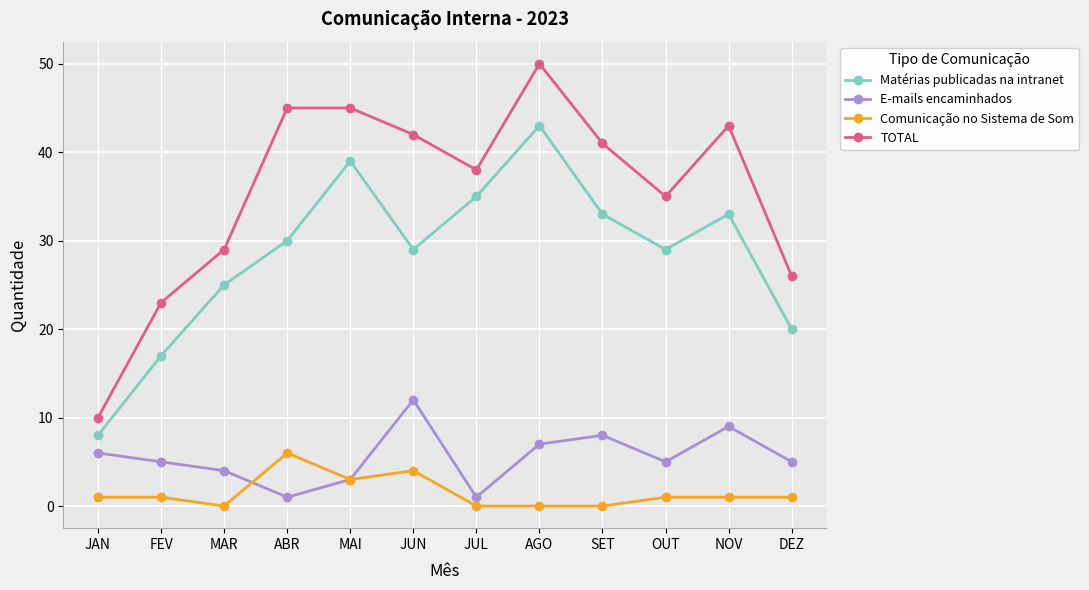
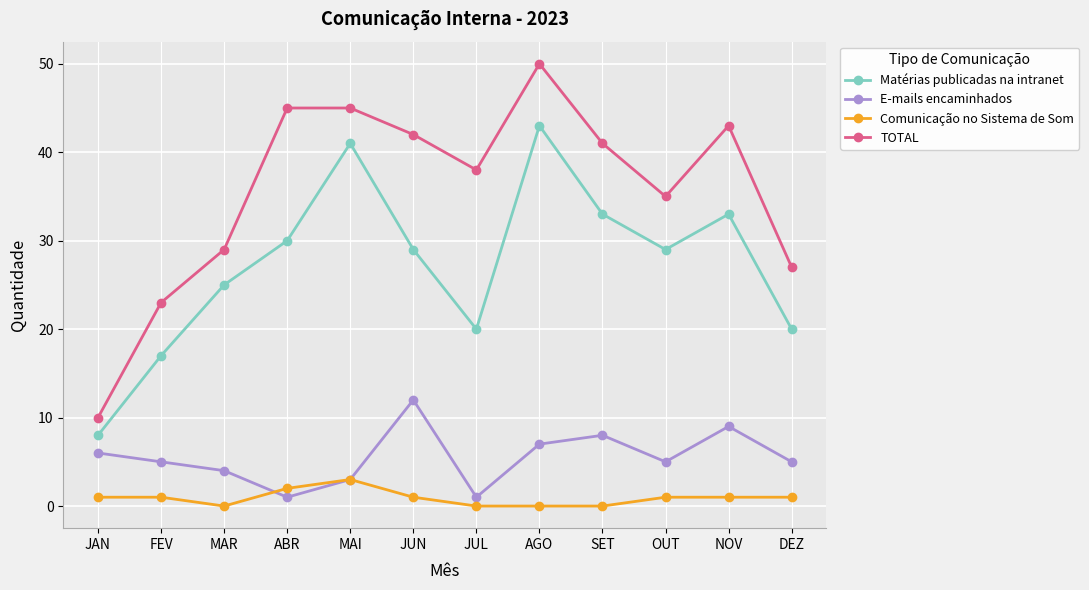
  {
    "Matérias publicadas na intranet": {
      "JAN": 8,
      "FEV": 17,
      "MAR": 25,
      "ABR": 30,
-     "MAI": 39,
+     "MAI": 41,
      "JUN": 29,
-     "JUL": 35,
+     "JUL": 20,
      "AGO": 43,
      "SET": 33,
      "OUT": 29,
      "NOV": 33,
      "DEZ": 20
    },
    "E-mails encaminhados": {
      "JAN": 6,
      "FEV": 5,
      "MAR": 4,
      "ABR": 1,
      "JUN": 12,
      "JUL": 1,
      "AGO": 7,
      "SET": 8,
      "OUT": 5,
      "NOV": 9,
      "DEZ": 5
    },
    "Comunicação no Sistema de Som": {
      "JAN": 1,
      "FEV": 1,
      "MAR": 0,
-     "ABR": 6,
-     "JUN": 4,
+     "ABR": 2,
+     "JUN": 1,
      "JUL": 0,
      "AGO": 0,
      "SET": 0,
      "OUT": 1,
      "NOV": 1,
      "DEZ": 1
    },
    "TOTAL": {
      "JAN": 10,
      "FEV": 23,
      "MAR": 29,
      "ABR": 45,
      "MAI": 45,
      "JUN": 42,
      "JUL": 38,
      "AGO": 50,
      "SET": 41,
      "OUT": 35,
      "NOV": 43,
-     "DEZ": 26
+     "DEZ": 27
    }
  }
